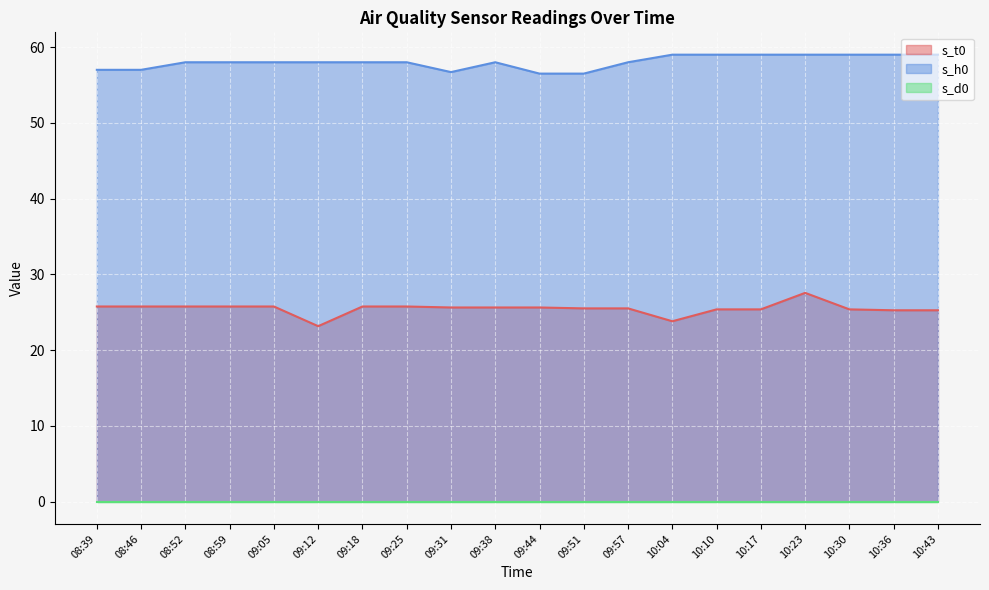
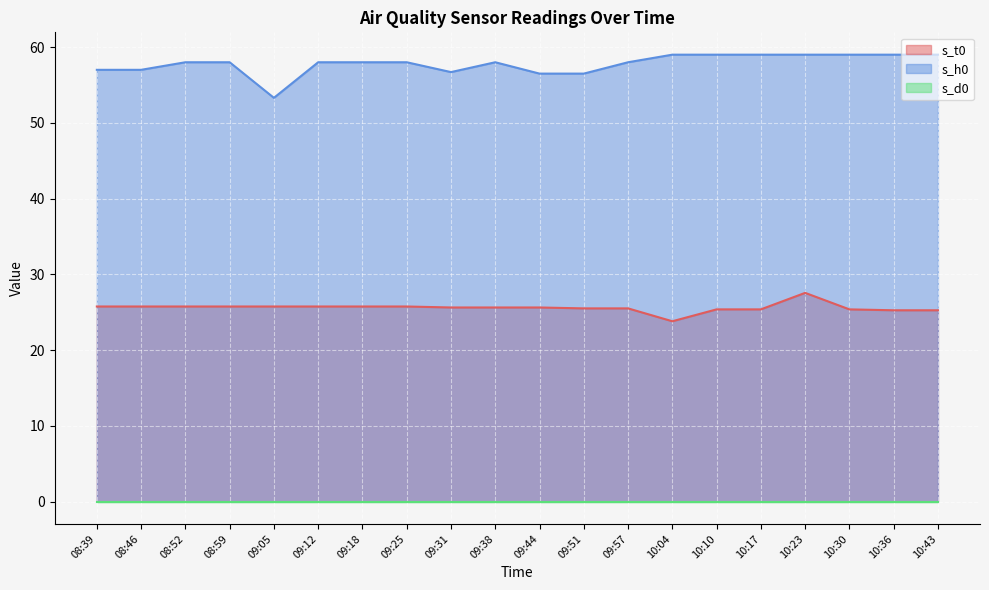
  {
    "s_t0": {
      "08:39": 26,
      "08:46": 26,
      "08:52": 26,
      "08:59": 26,
      "09:05": 26,
-     "09:12": 23,
+     "09:12": 26,
      "09:18": 26,
      "09:25": 26,
      "09:31": 26,
      "09:38": 26,
      "09:44": 26,
      "09:51": 26,
      "09:57": 26,
      "10:04": 24,
      "10:10": 25,
      "10:17": 25,
      "10:23": 28,
      "10:30": 25,
      "10:36": 25,
      "10:43": 25
    },
    "s_h0": {
      "08:39": 57,
      "08:46": 57,
      "08:52": 58,
      "08:59": 58,
-     "09:05": 58,
+     "09:05": 53,
      "09:12": 58,
      "09:18": 58,
      "09:25": 58,
      "09:31": 57,
      "09:38": 58,
      "09:44": 57,
      "09:51": 57,
      "09:57": 58,
      "10:04": 59,
      "10:10": 59,
      "10:17": 59,
      "10:23": 59,
      "10:30": 59,
      "10:36": 59
    },
    "s_d0": {
      "08:39": 0,
      "08:46": 0,
      "08:52": 0,
      "08:59": 0,
      "09:05": 0,
      "09:12": 0,
      "09:18": 0,
      "09:25": 0,
      "09:31": 0,
      "09:38": 0,
      "09:44": 0,
      "09:51": 0,
      "09:57": 0,
      "10:04": 0,
      "10:10": 0,
      "10:17": 0,
      "10:23": 0,
      "10:30": 0,
      "10:36": 0,
      "10:43": 0
    }
  }
